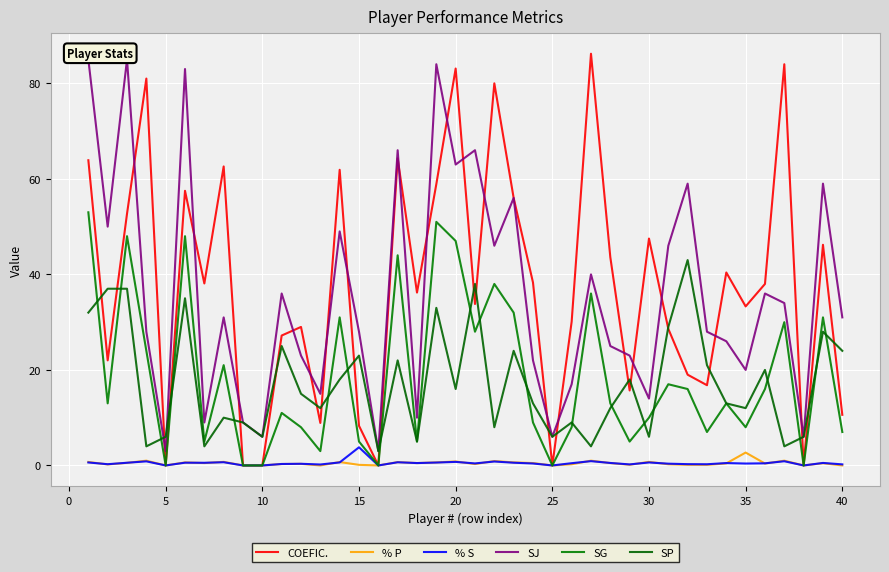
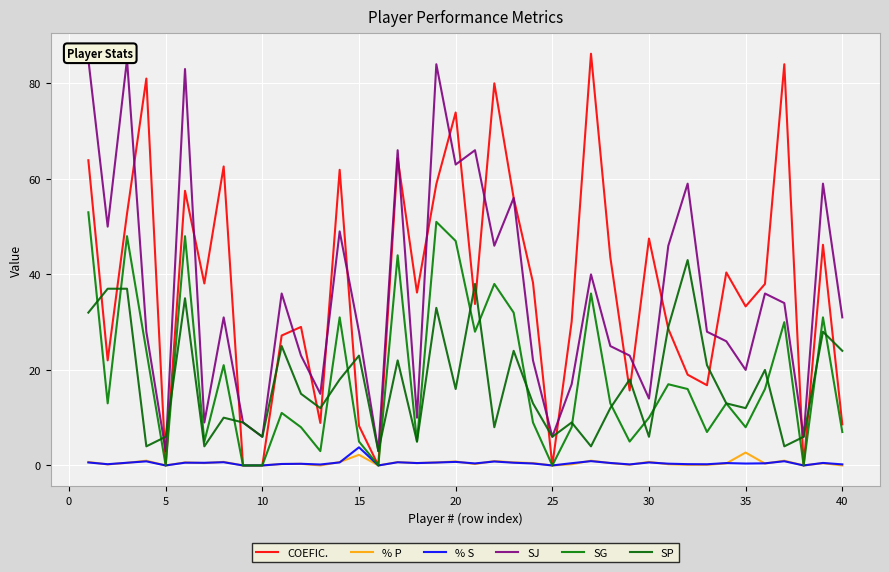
  {
    "COEFIC.": {
      "15": 8,
-     "20": 83,
+     "20": 74,
      "30": 48,
      "35": 33,
-     "40": 11
+     "40": 9
    },
    "% P": {
-     "15": 0,
+     "15": 2,
      "35": 3
    },
    "% S": {
      "15": 4,
      "35": 0
    },
    "SJ": {
      "5": 3,
      "15": 28,
      "20": 63,
      "30": 14,
      "35": 20,
      "40": 31
    }
  }
